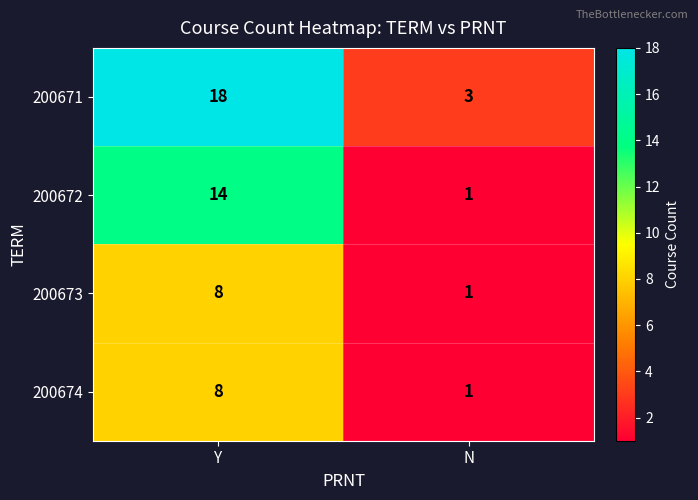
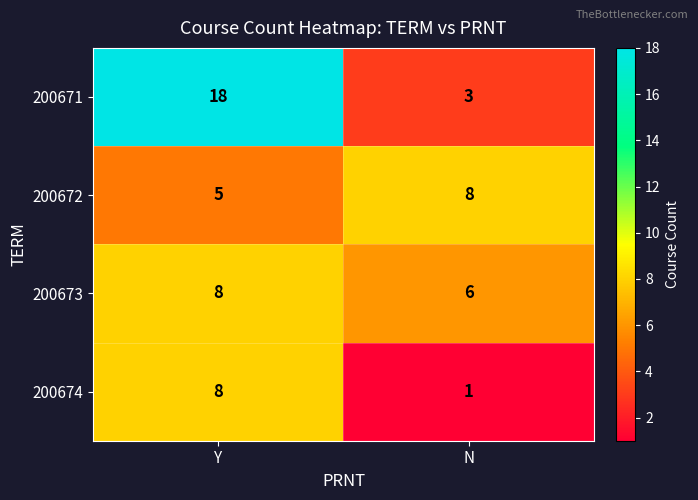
  {
    "200671": {
      "Y": 18,
      "N": 3
    },
    "200672": {
-     "Y": 14,
-     "N": 1
+     "Y": 5,
+     "N": 8
    },
    "200673": {
      "Y": 8,
-     "N": 1
+     "N": 6
    },
    "200674": {
      "Y": 8,
      "N": 1
    }
  }
